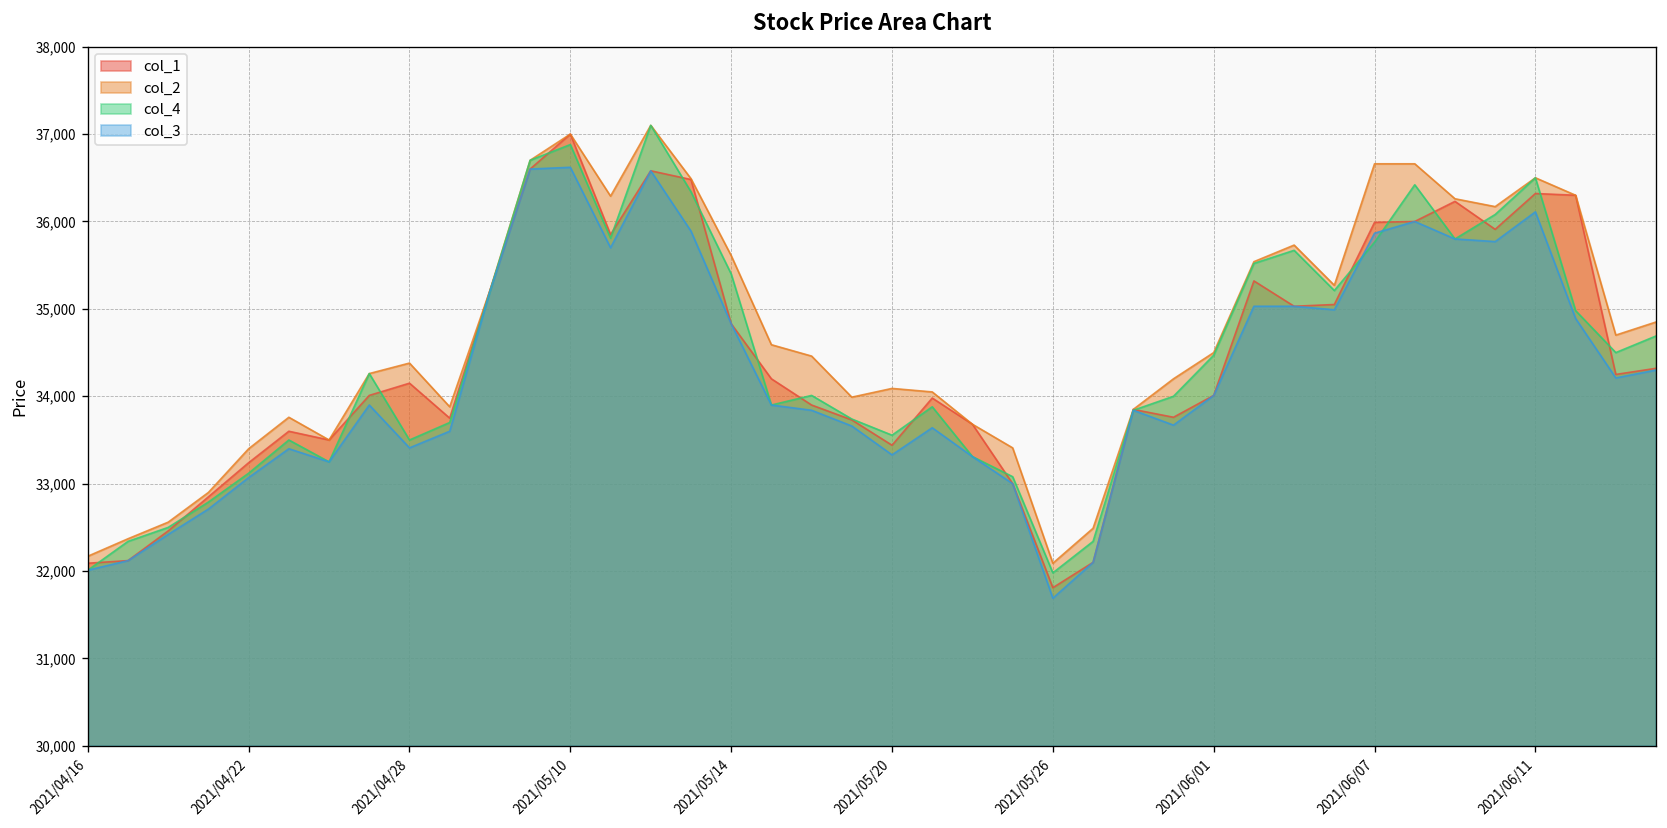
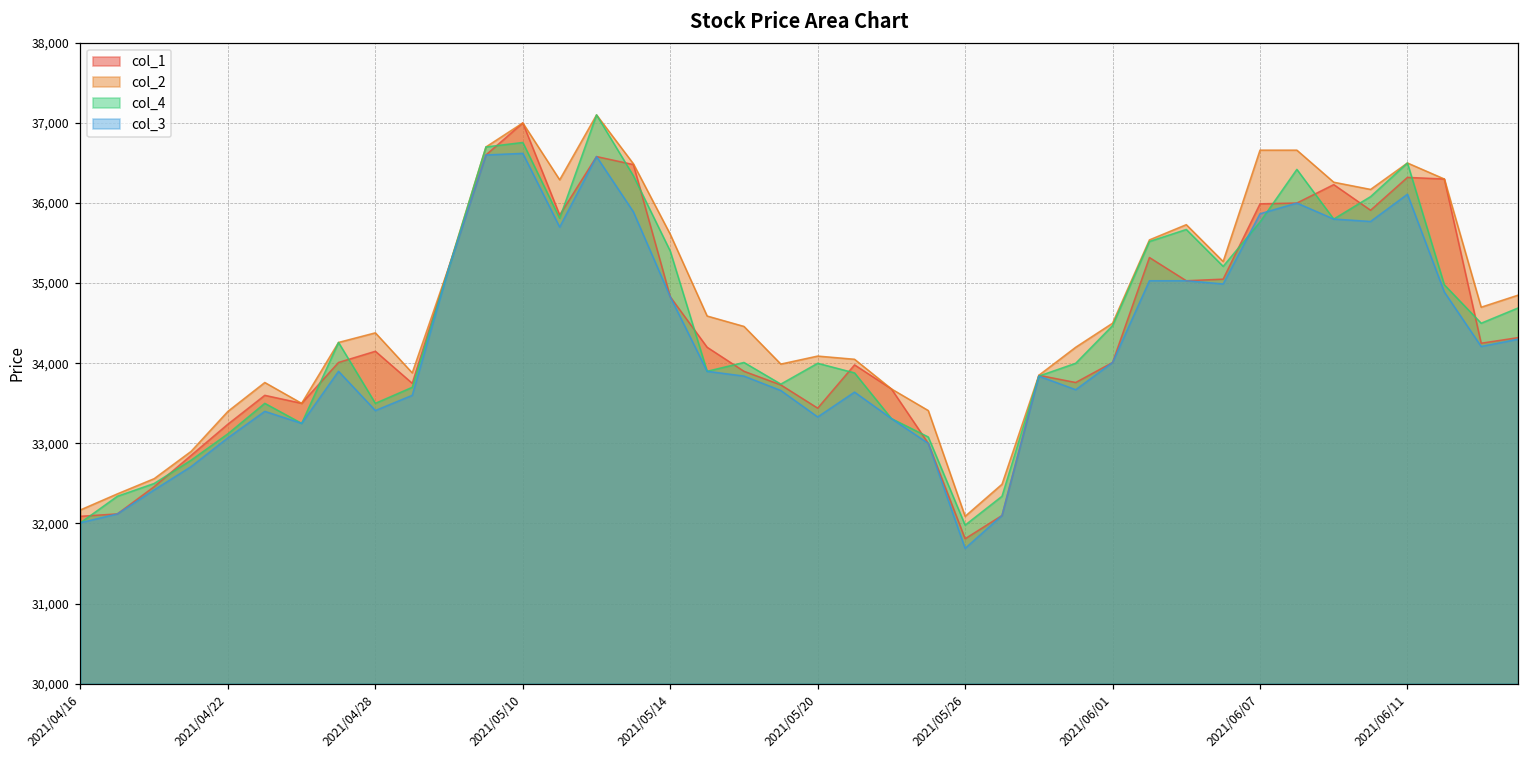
  {
    "col_4": {
      "2021/04/22": "33,100",
      "2021/04/28": "33,500",
-     "2021/05/10": "36,900",
+     "2021/05/10": "36,800",
      "2021/05/14": "35,400",
-     "2021/05/20": "33,600",
+     "2021/05/20": "34,000",
      "2021/05/26": "32,000",
      "2021/06/07": "35,800"
    },
    "col_3": {
      "2021/04/22": "33,100",
      "2021/04/28": "33,400",
      "2021/05/10": "36,600",
      "2021/05/20": "33,300",
      "2021/05/26": "31,700",
      "2021/06/07": "35,900",
      "2021/06/11": "36,100"
    }
  }
